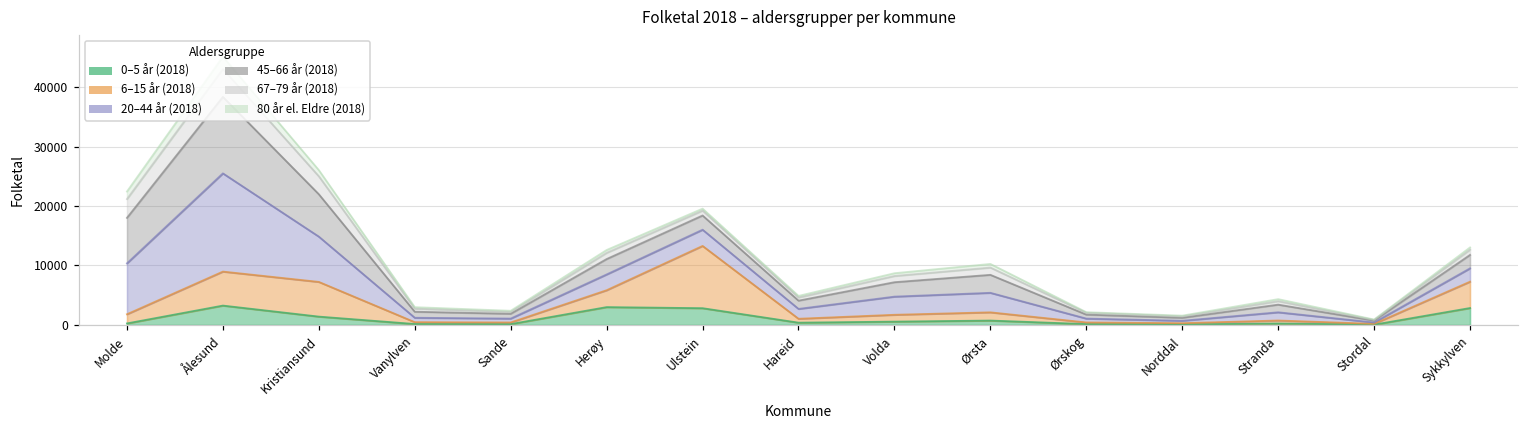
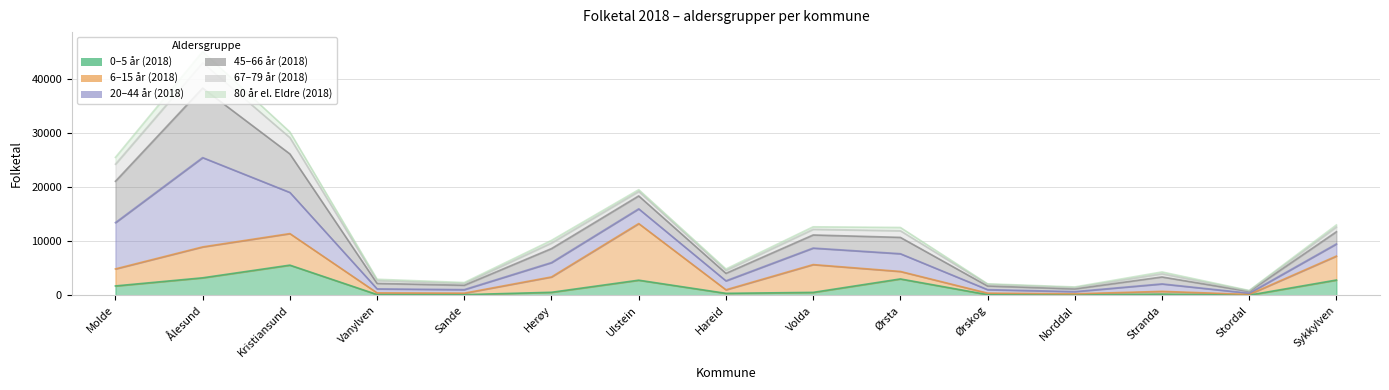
  {
    "0–5 år (2018)": {
-     "Molde": 0,
+     "Molde": 2000,
      "Ålesund": 3000,
-     "Kristiansund": 1000,
-     "Herøy": 3000,
+     "Kristiansund": 6000,
+     "Herøy": 1000,
      "Ulstein": 3000,
      "Hareid": 0,
      "Volda": 1000,
-     "Ørsta": 1000,
+     "Ørsta": 3000,
      "Stranda": 0,
      "Sykkylven": 3000
    },
    "6–15 år (2018)": {
-     "Molde": 2000,
+     "Molde": 3000,
      "Ålesund": 6000,
      "Kristiansund": 6000,
      "Herøy": 3000,
      "Ulstein": 10000,
      "Hareid": 1000,
-     "Volda": 1000,
+     "Volda": 5000,
      "Ørsta": 1000,
      "Stranda": 1000,
      "Sykkylven": 4000
    }
  }
